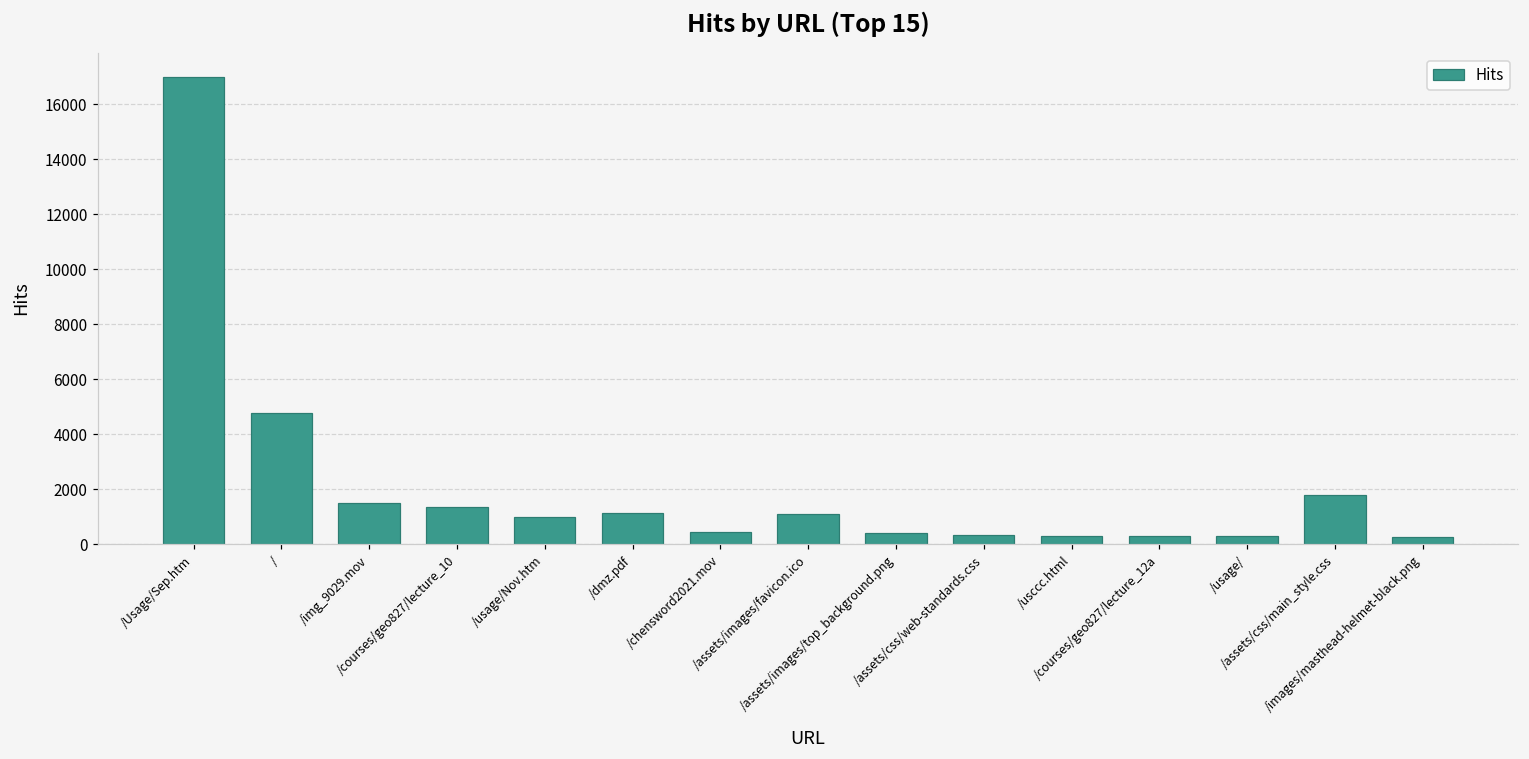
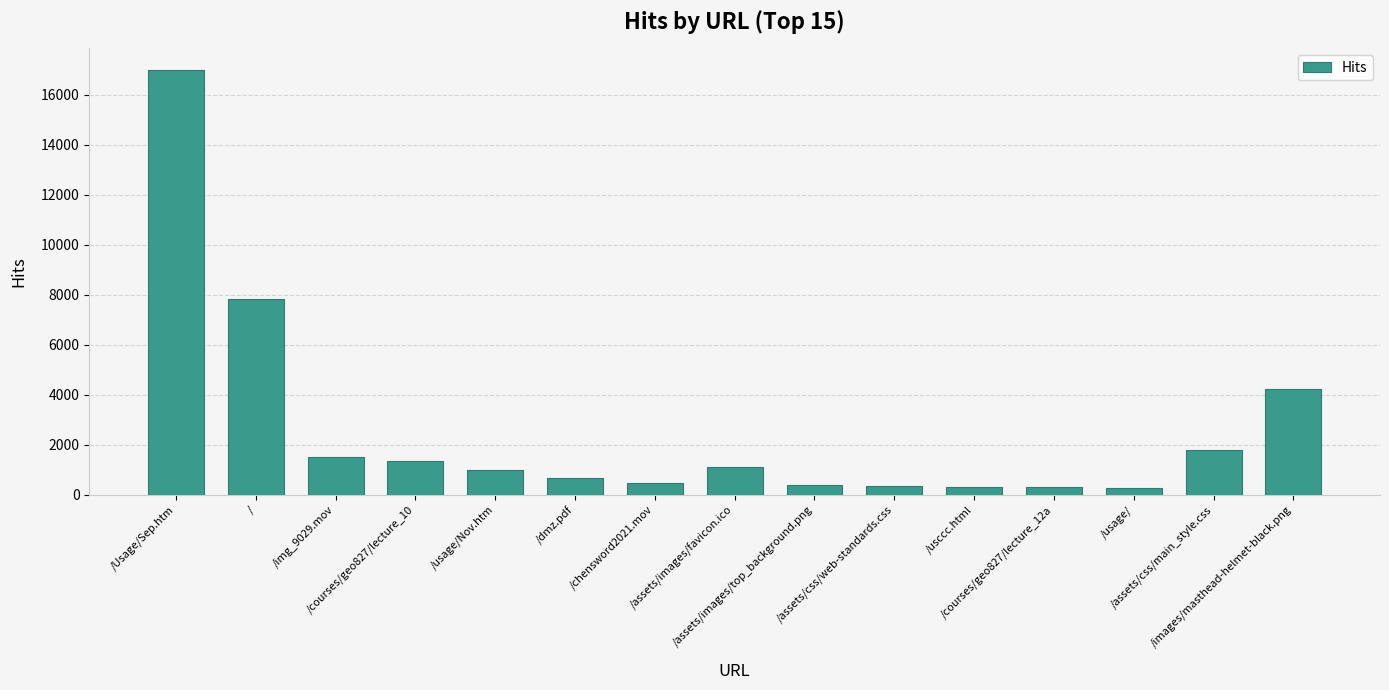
  {
    "/Usage/Sep.htm": 17000,
-   "/": 4800,
+   "/": 7800,
    "/img_9029.mov": 1500,
    "/courses/geo827/lecture_10": 1300,
    "/usage/Nov.htm": 1000,
-   "/dmz.pdf": 1100,
+   "/dmz.pdf": 700,
    "/chensword2021.mov": 500,
    "/assets/images/favicon.ico": 1100,
    "/assets/images/top_background.png": 400,
    "/assets/css/web-standards.css": 300,
    "/usccc.html": 300,
    "/courses/geo827/lecture_12a": 300,
    "/usage/": 300,
    "/assets/css/main_style.css": 1800,
-   "/images/masthead-helmet-black.png": 200
+   "/images/masthead-helmet-black.png": 4200
  }
